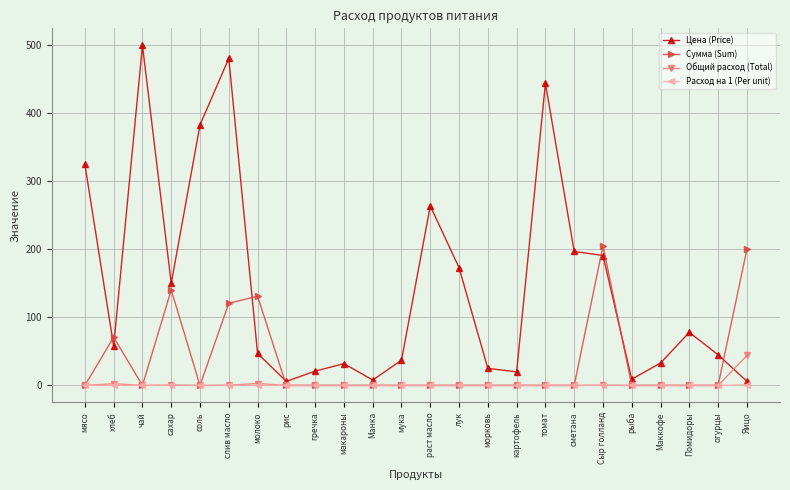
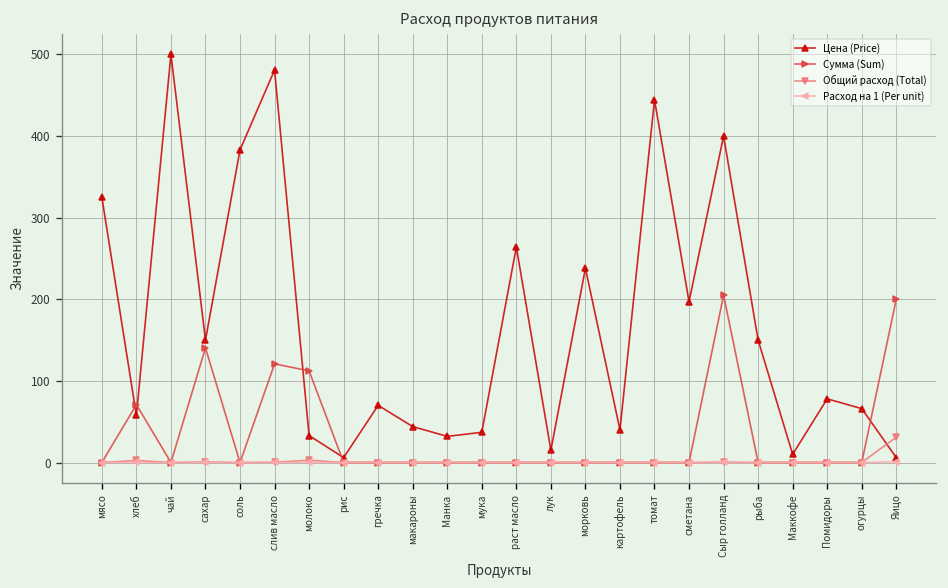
  {
    "Цена (Price)": {
      "мясо": 330,
      "хлеб": 60,
      "чай": 500,
      "сахар": 150,
      "соль": 380,
      "слив масло": 480,
-     "молоко": 50,
+     "молоко": 30,
      "рис": 10,
-     "гречка": 20,
-     "макароны": 30,
-     "Манка": 10,
+     "гречка": 70,
+     "макароны": 40,
+     "Манка": 30,
      "мука": 40,
      "раст масло": 260,
-     "лук": 170,
-     "морковь": 30,
-     "картофель": 20,
+     "лук": 20,
+     "морковь": 240,
+     "картофель": 40,
      "томат": 440,
      "сметана": 200,
-     "Сыр голланд": 190,
-     "рыба": 10,
-     "Маккофе": 30,
+     "Сыр голланд": 400,
+     "рыба": 150,
+     "Маккофе": 10,
      "Помидоры": 80,
-     "огурцы": 50,
+     "огурцы": 70,
      "Яицо": 10
    },
    "Сумма (Sum)": {
      "хлеб": 70,
      "сахар": 140,
      "слив масло": 120,
-     "молоко": 130,
+     "молоко": 110,
      "Сыр голланд": 210,
      "Яицо": 200
    },
    "Общий расход (Total)": {
-     "Яицо": 40
+     "Яицо": 30
    },
    "Расход на 1 (Per unit)": {
      "Яицо": 0
    }
  }
